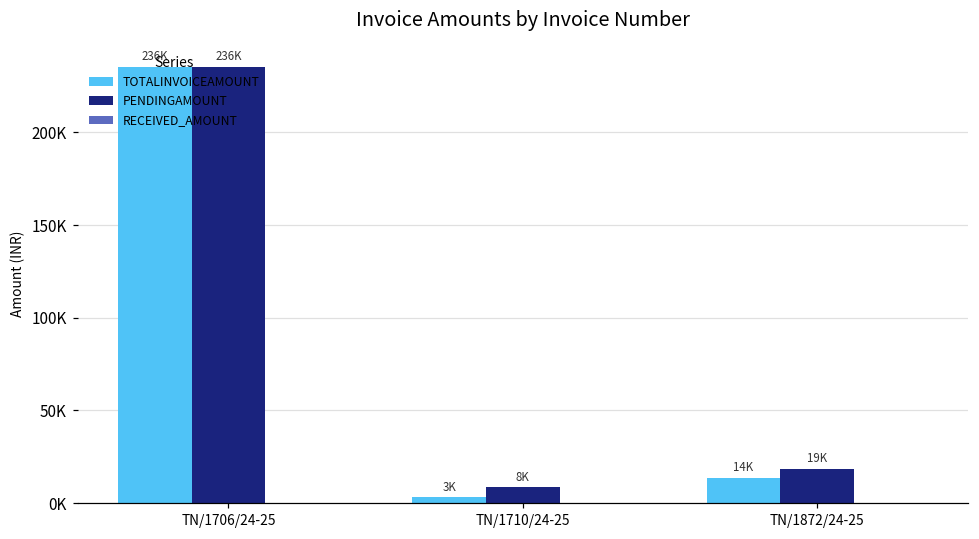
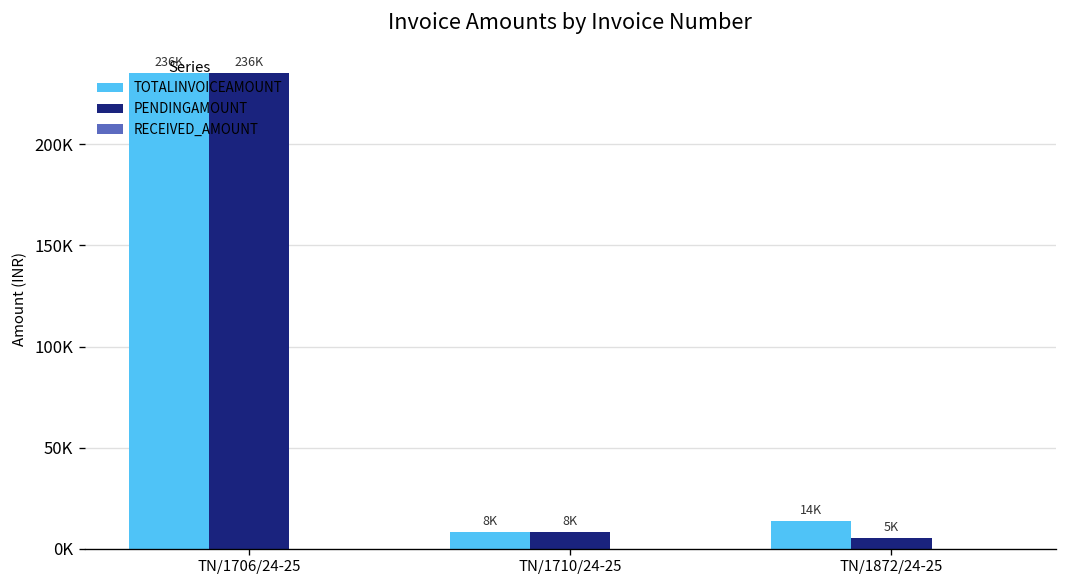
  {
    "TOTALINVOICEAMOUNT": {
      "TN/1706/24-25": "236K",
-     "TN/1710/24-25": "3K",
+     "TN/1710/24-25": "8K",
      "TN/1872/24-25": "14K"
    },
    "PENDINGAMOUNT": {
      "TN/1706/24-25": "236K",
      "TN/1710/24-25": "8K",
-     "TN/1872/24-25": "19K"
+     "TN/1872/24-25": "5K"
    },
    "RECEIVED_AMOUNT": {
      "TN/1706/24-25": "0",
      "TN/1710/24-25": "0",
      "TN/1872/24-25": "0"
    }
  }
